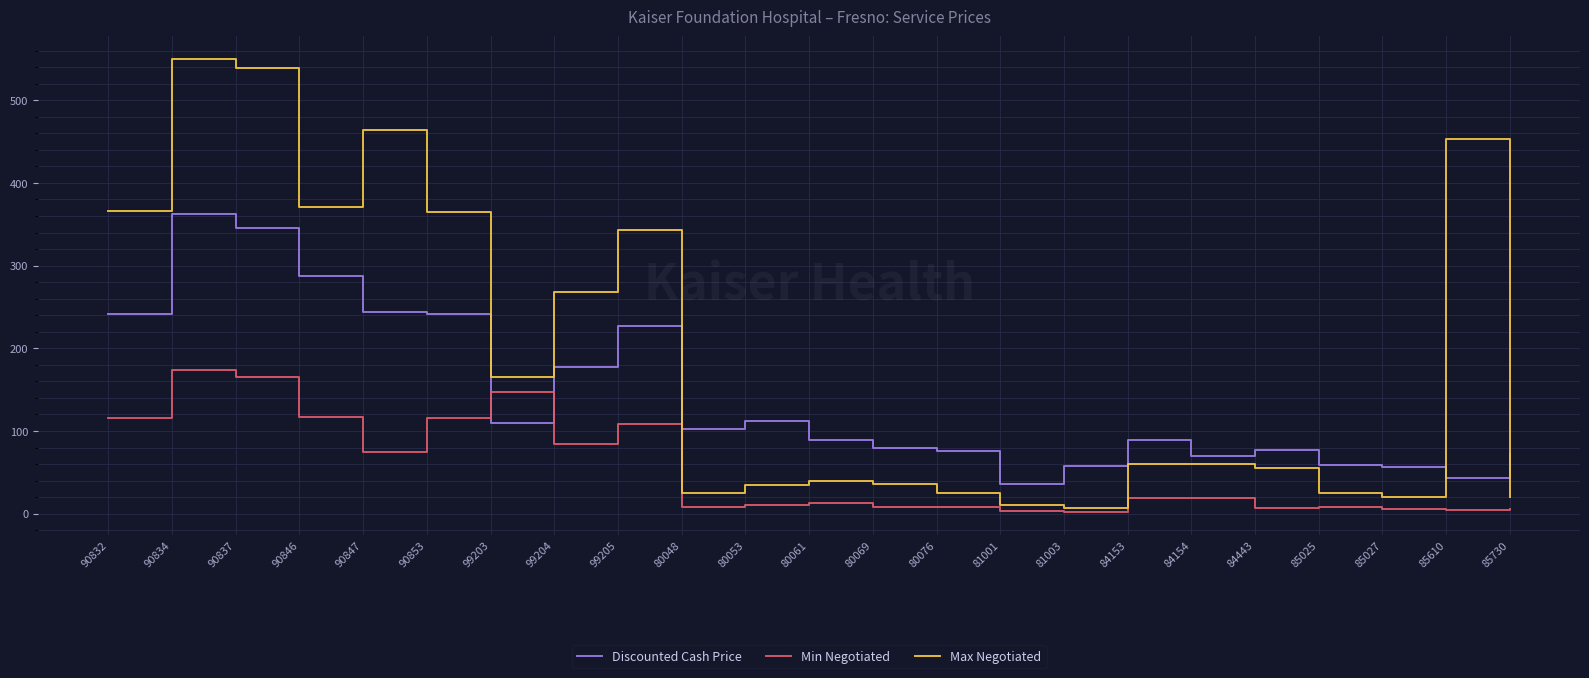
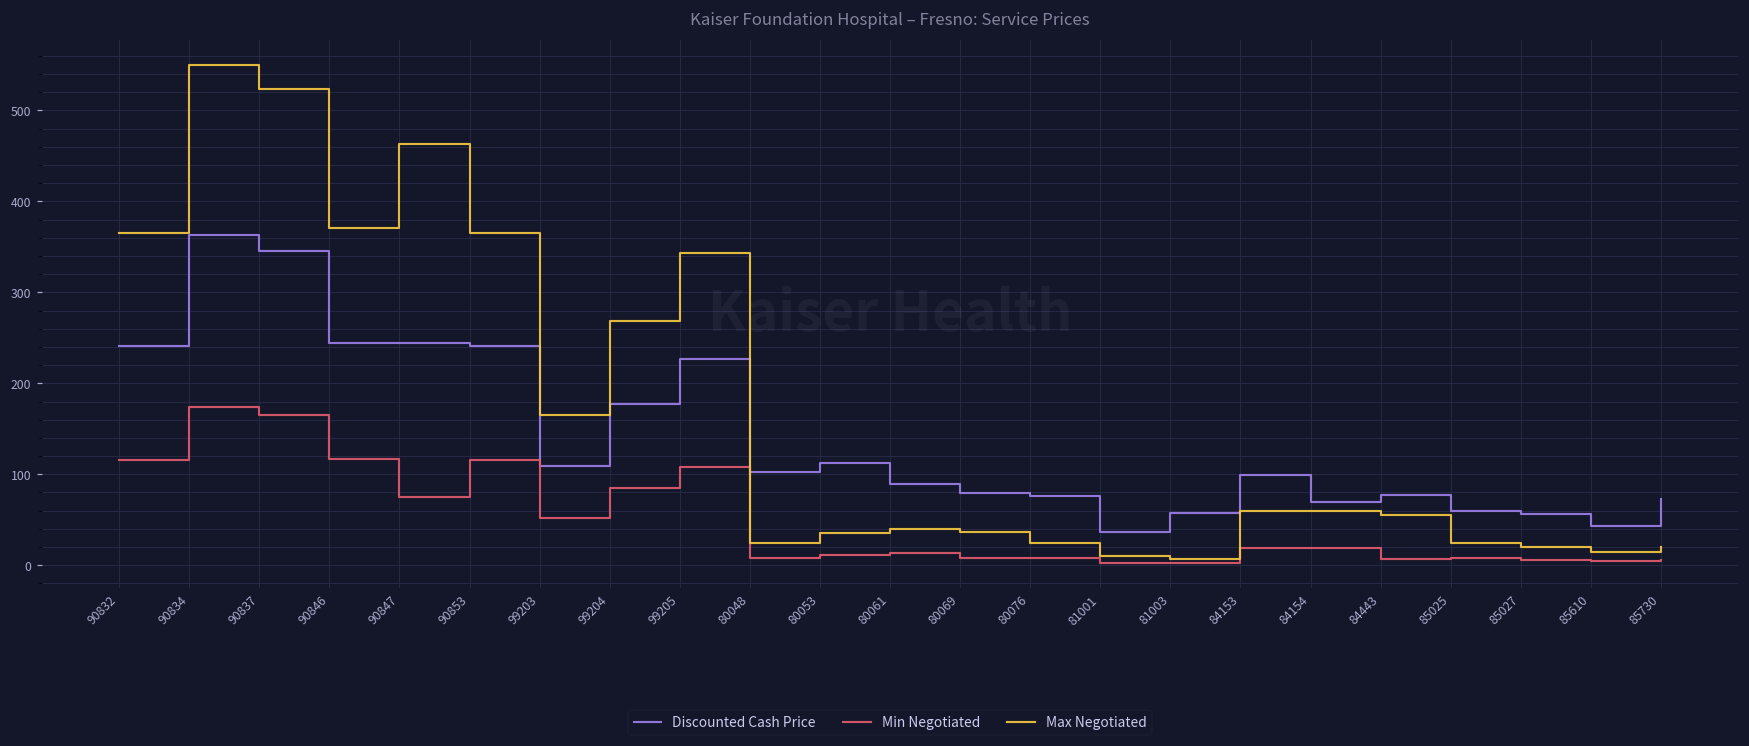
  {
    "Discounted Cash Price": {
      "90832": 240,
      "90834": 360,
      "90837": 350,
-     "90846": 290,
+     "90846": 240,
      "90847": 240,
      "90853": 240,
      "99203": 110,
      "99204": 180,
      "99205": 230,
      "80048": 100,
      "80053": 110,
      "80061": 90,
      "80069": 80,
      "80076": 80,
      "81001": 40,
      "81003": 60,
-     "84153": 90,
+     "84153": 100,
      "84154": 70,
      "84443": 80,
      "85025": 60,
      "85027": 60,
      "85610": 40,
      "85730": 70
    },
    "Min Negotiated": {
      "90832": 120,
      "90834": 170,
      "90837": 170,
      "90846": 120,
      "90847": 80,
      "90853": 120,
-     "99203": 150,
+     "99203": 50,
      "99204": 80,
      "99205": 110,
      "80048": 10,
      "80053": 10,
      "80061": 10,
      "80069": 10,
      "80076": 10,
      "81001": 0,
      "81003": 0,
      "84153": 20,
      "84154": 20,
      "84443": 10,
      "85025": 10,
      "85027": 10,
      "85610": 10,
      "85730": 10
    },
    "Max Negotiated": {
      "90832": 370,
      "90834": 550,
-     "90837": 540,
+     "90837": 520,
      "90846": 370,
      "90847": 460,
      "90853": 370,
      "99203": 170,
      "99204": 270,
      "99205": 340,
      "80048": 30,
      "80053": 40,
      "80061": 40,
      "80069": 40,
      "80076": 30,
      "81001": 10,
      "81003": 10,
      "84153": 60,
      "84154": 60,
      "84443": 60,
      "85025": 30,
      "85027": 20,
-     "85610": 450,
+     "85610": 20,
      "85730": 20
    }
  }
